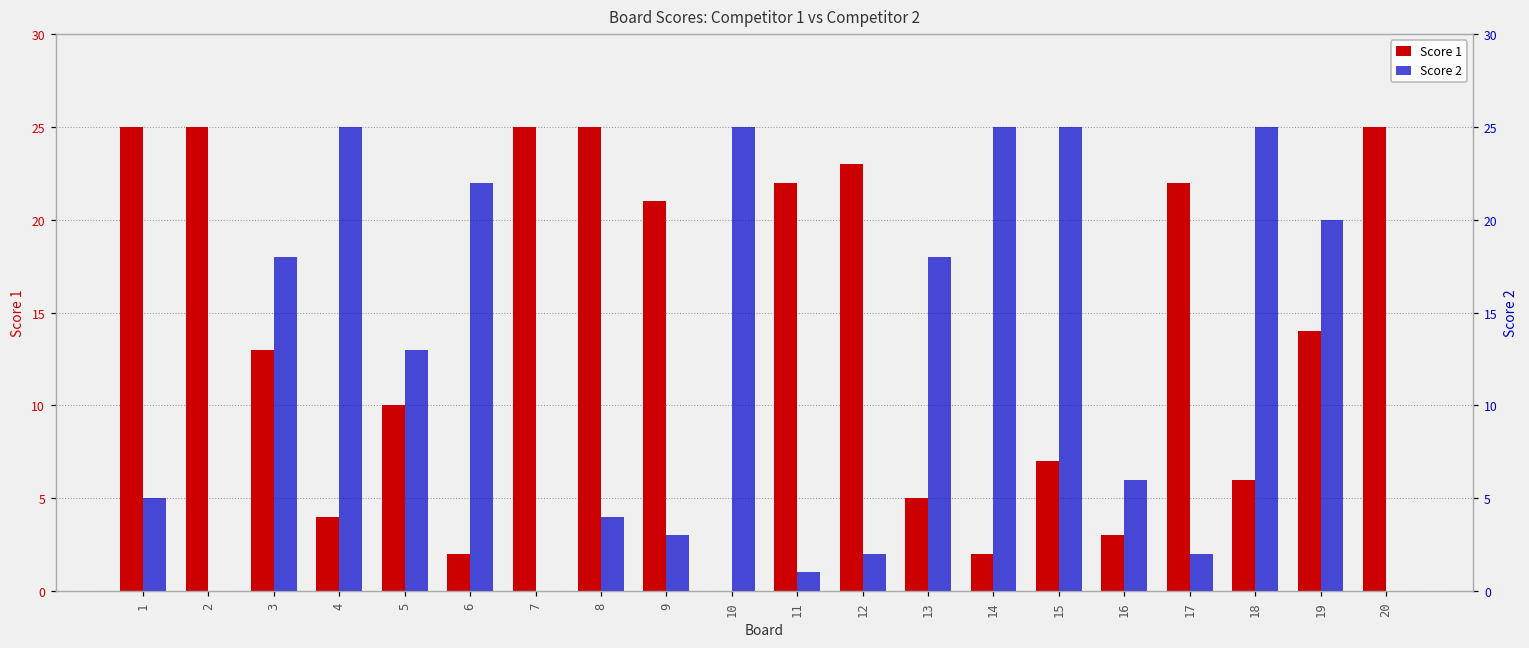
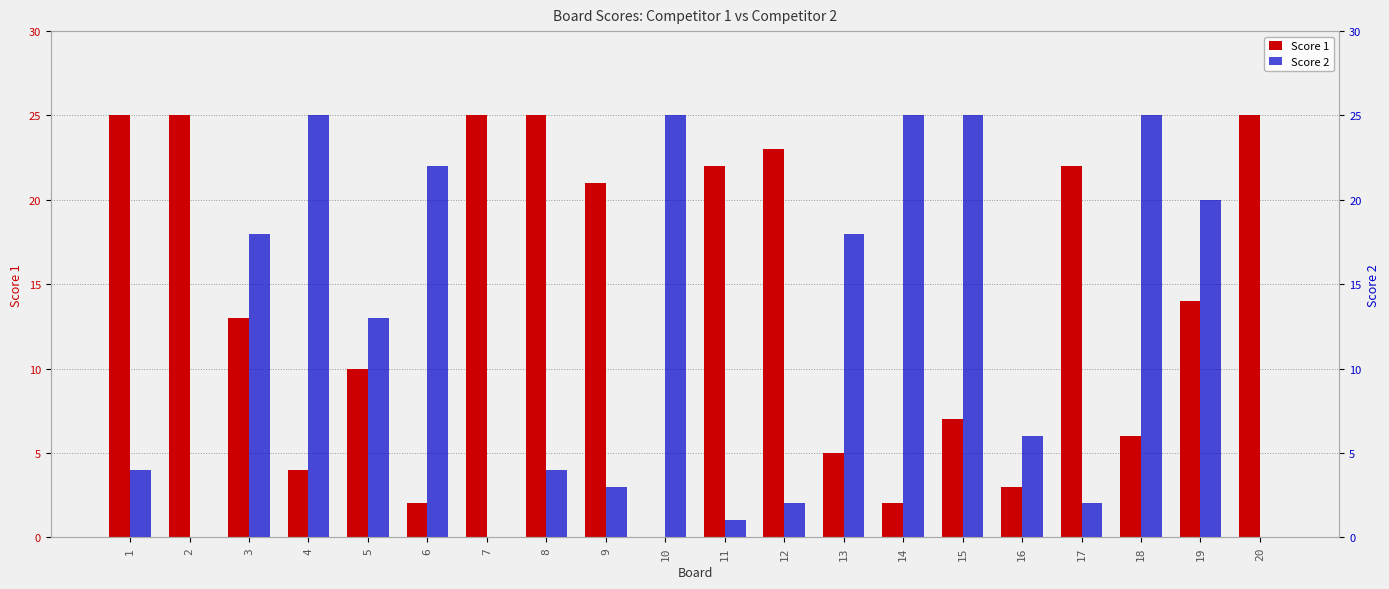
  {
    "Score 1": {
      "1": 25.0,
      "2": 25.0,
      "3": 13.0,
      "4": 4.0,
      "5": 10.0,
      "6": 2.0,
      "7": 25.0,
      "8": 25.0,
      "9": 21.0,
      "10": 0.0,
      "11": 22.0,
      "12": 23.0,
      "13": 5.0,
      "14": 2.0,
      "15": 7.0,
      "16": 3.0,
      "17": 22.0,
      "18": 6.0,
      "19": 14.0,
      "20": 25.0
    },
    "Score 2": {
-     "1": 5,
+     "1": 4,
      "2": 0,
      "3": 18,
      "4": 25,
      "5": 13,
      "6": 22,
      "7": 0,
      "8": 4,
      "9": 3,
      "10": 25,
      "11": 1,
      "12": 2,
      "13": 18,
      "14": 25,
      "15": 25,
      "16": 6,
      "17": 2,
      "18": 25,
      "19": 20,
      "20": 0
    }
  }
